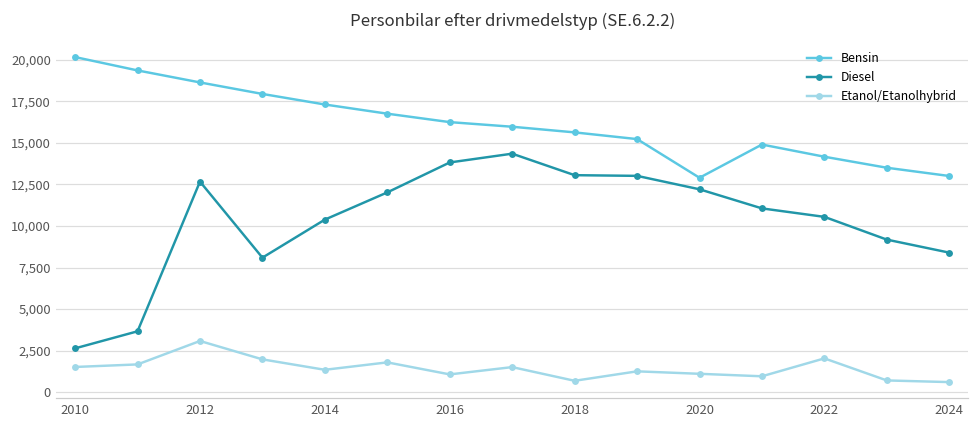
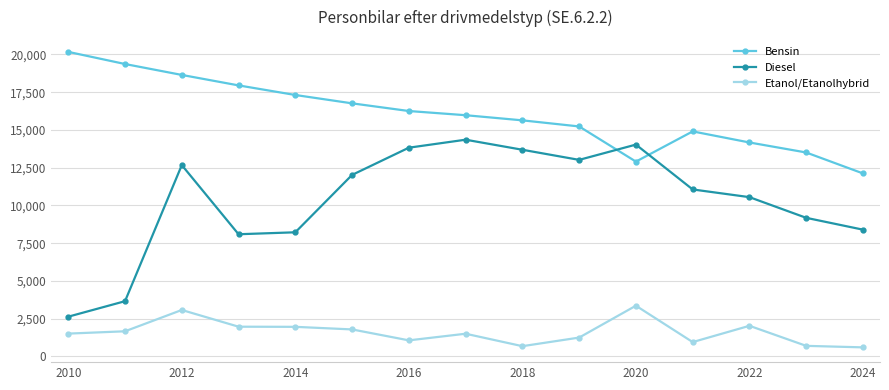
  {
    "Bensin": {
      "2010": "20,200",
      "2012": "18,600",
      "2014": "17,300",
      "2016": "16,300",
      "2018": "15,600",
      "2020": "12,900",
      "2022": "14,200",
-     "2024": "13,000"
+     "2024": "12,100"
    },
    "Diesel": {
      "2010": "2,600",
      "2012": "12,700",
-     "2014": "10,400",
+     "2014": "8,200",
      "2016": "13,800",
-     "2018": "13,100",
-     "2020": "12,200",
+     "2018": "13,700",
+     "2020": "14,000",
      "2022": "10,600",
      "2024": "8,400"
    },
    "Etanol/Etanolhybrid": {
      "2010": "1,500",
      "2012": "3,100",
-     "2014": "1,300",
+     "2014": "2,000",
      "2016": "1,100",
      "2018": "700",
-     "2020": "1,100",
+     "2020": "3,400",
      "2022": "2,000",
      "2024": "600"
    }
  }
